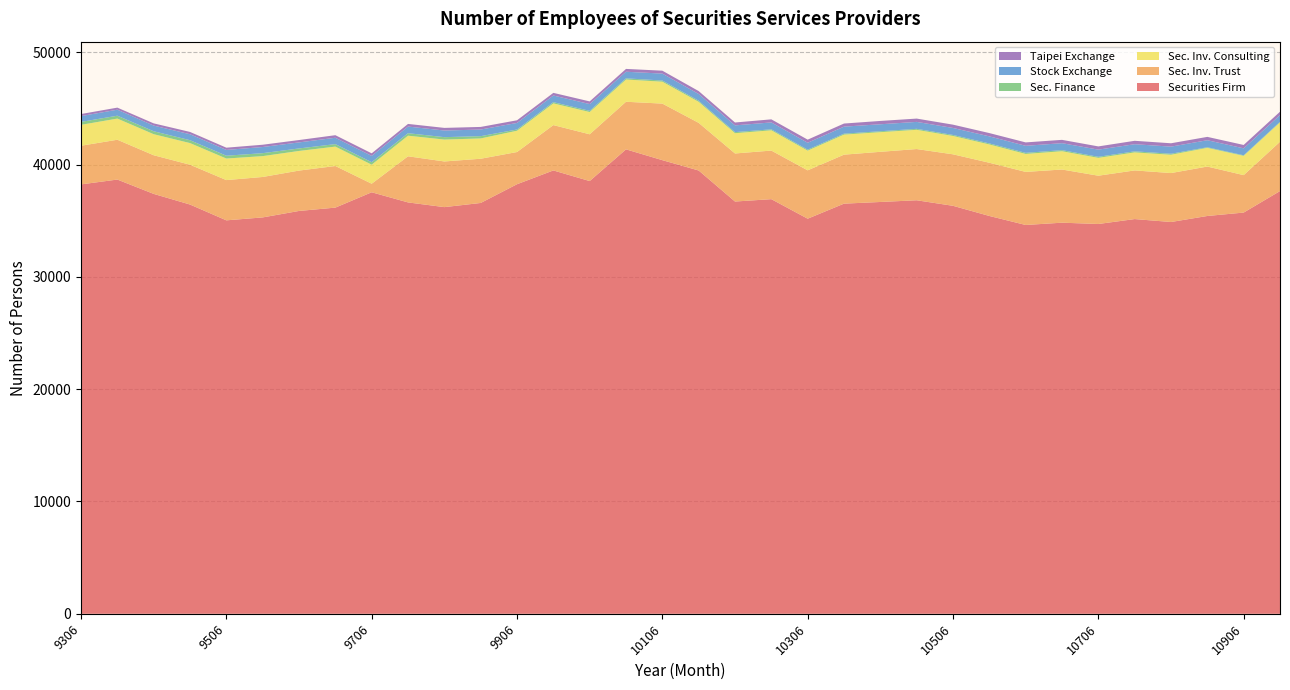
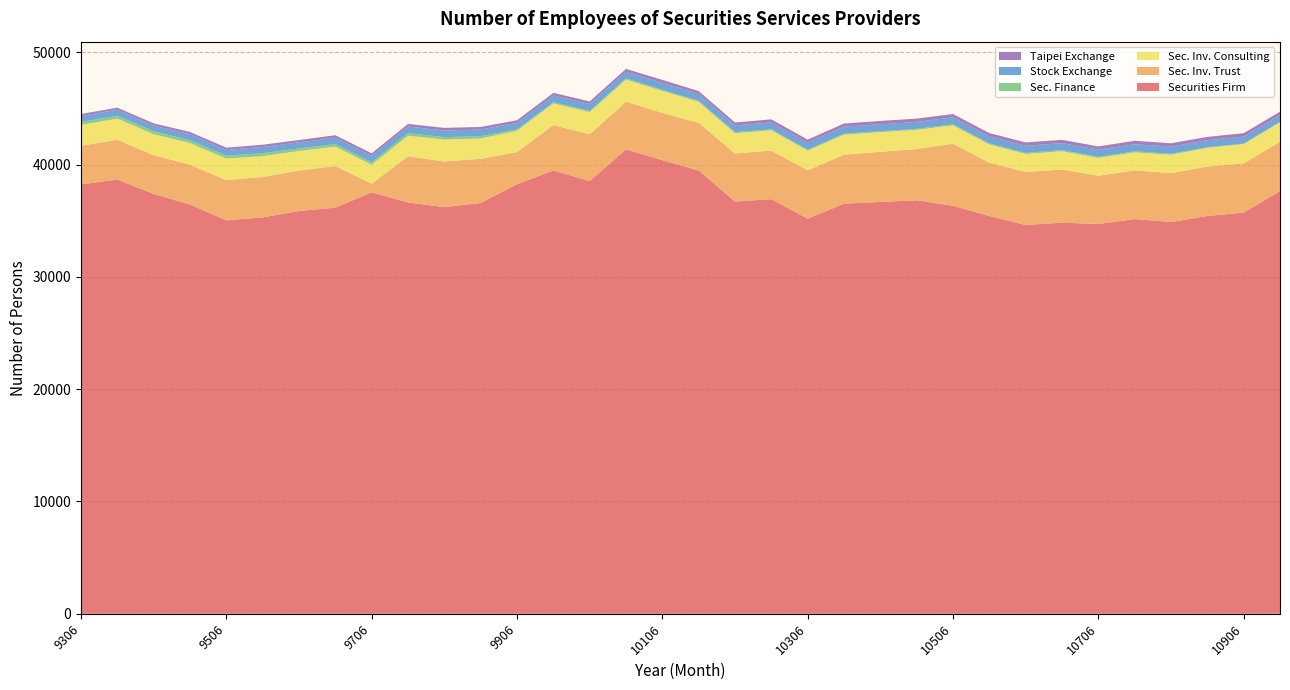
  {
    "Securities Firm": {
      "9306": 38200,
      "9506": 35000,
      "9706": 37500,
      "9906": 38300,
      "10106": 40400,
      "10306": 35200,
      "10506": 36300,
      "10706": 34700,
      "10906": 35700
    },
    "Sec. Inv. Trust": {
      "9306": 3400,
      "9506": 3600,
      "9706": 800,
      "9906": 2900,
-     "10106": 5000,
+     "10106": 4200,
      "10306": 4300,
-     "10506": 4600,
+     "10506": 5500,
      "10706": 4300,
-     "10906": 3300
+     "10906": 4400
    },
    "Sec. Inv. Consulting": {
      "9306": 1900,
      "9506": 1900
    },
    "Sec. Finance": {
      "9306": 300,
      "9506": 300
    },
    "Stock Exchange": {
      "9706": 600,
      "9906": 600,
      "10106": 600,
      "10306": 600,
      "10506": 600,
      "10706": 600,
      "10906": 600
    },
    "Taipei Exchange": {
      "9706": 200,
      "9906": 200,
      "10106": 300,
      "10306": 300,
      "10506": 300,
      "10706": 300,
      "10906": 300
    }
  }
